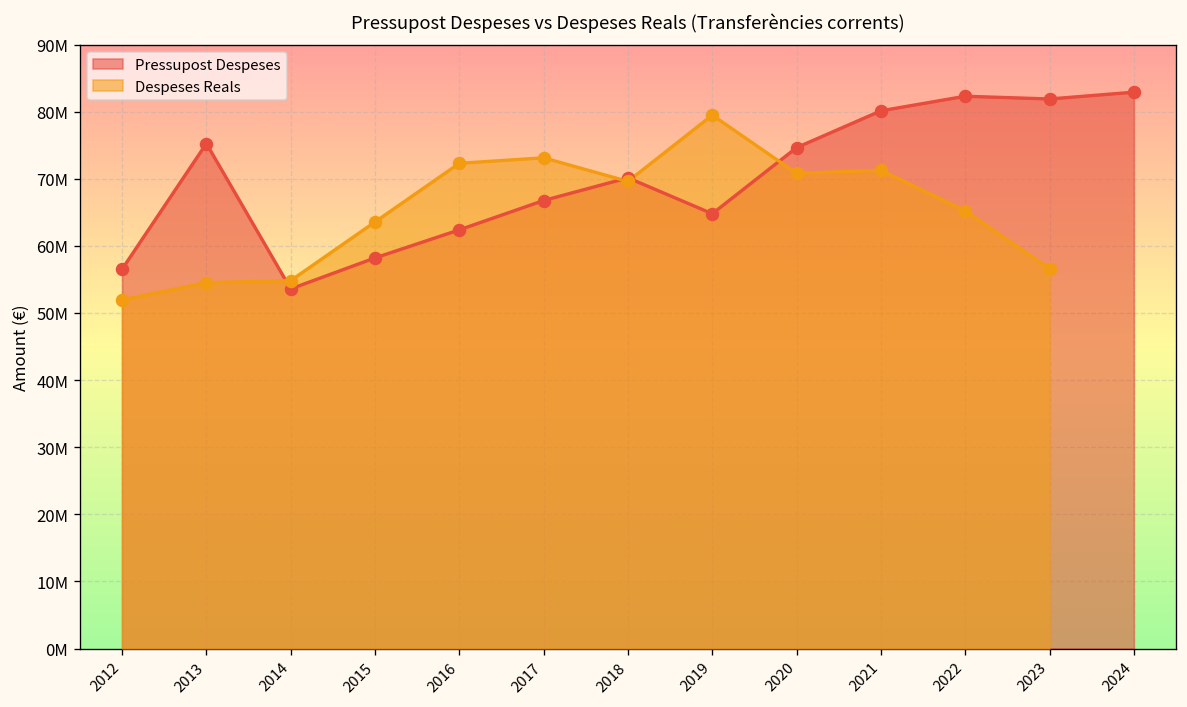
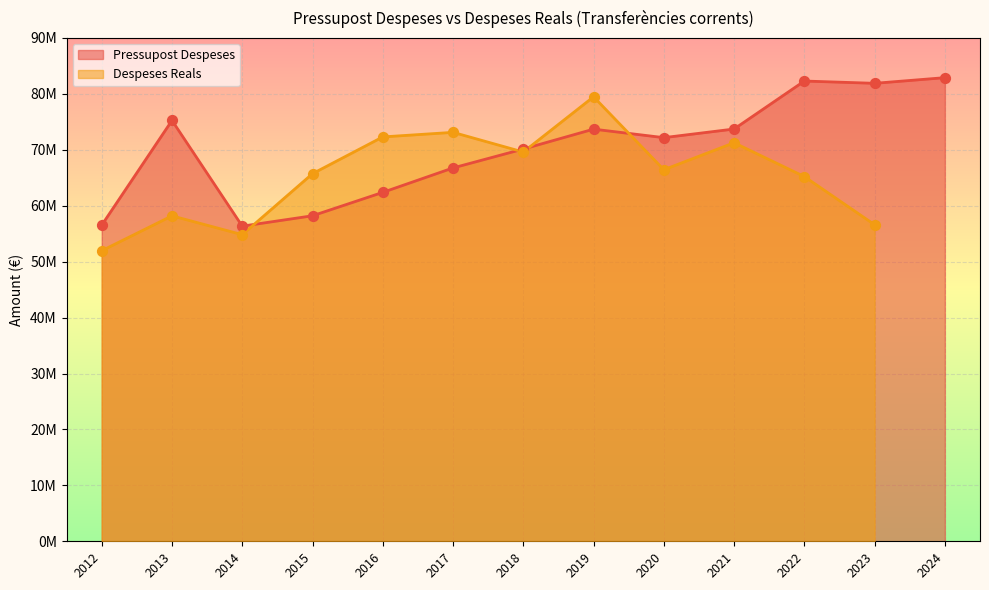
  {
    "Pressupost Despeses": {
      "2012": 57000000,
      "2013": 75000000,
-     "2014": 54000000,
+     "2014": 56000000,
      "2015": 58000000,
      "2016": 62000000,
      "2017": 67000000,
      "2018": 70000000,
-     "2019": 65000000,
-     "2020": 75000000,
-     "2021": 80000000,
+     "2019": 74000000,
+     "2020": 72000000,
+     "2021": 74000000,
      "2022": 82000000,
      "2023": 82000000,
      "2024": 83000000
    },
    "Despeses Reals": {
      "2012": 52000000,
-     "2013": 55000000,
+     "2013": 58000000,
      "2014": 55000000,
-     "2015": 64000000,
+     "2015": 66000000,
      "2016": 72000000,
      "2017": 73000000,
      "2018": 70000000,
      "2019": 79000000,
-     "2020": 71000000,
+     "2020": 66000000,
      "2021": 71000000,
      "2022": 65000000,
      "2023": 57000000
    }
  }
